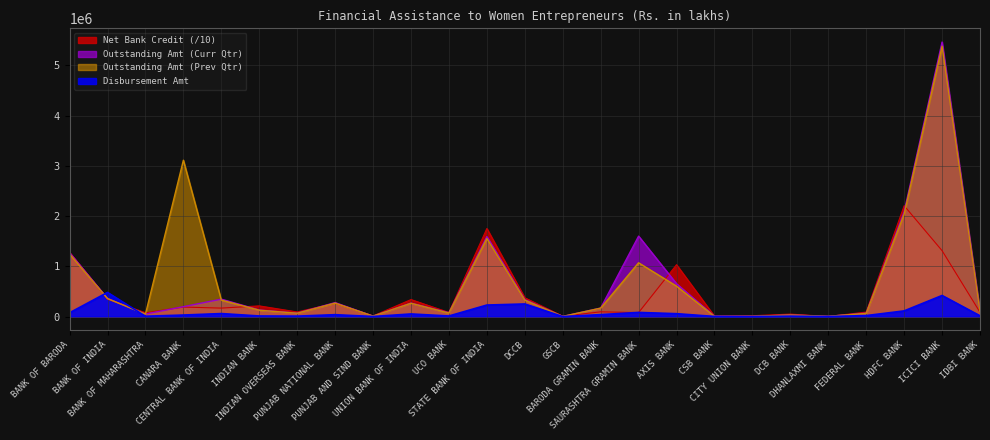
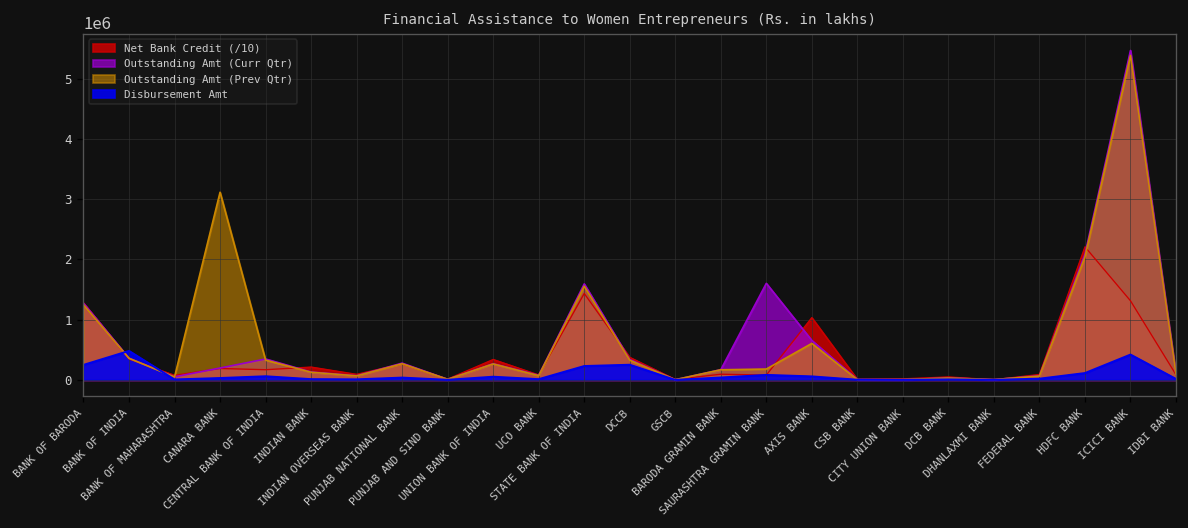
  {
    "Net Bank Credit (/10)": {
      "CENTRAL BANK OF INDIA": 200000,
      "INDIAN BANK": 200000,
      "UNION BANK OF INDIA": 300000,
-     "STATE BANK OF INDIA": 1800000,
+     "STATE BANK OF INDIA": 1400000,
      "BARODA GRAMIN BANK": 100000,
      "AXIS BANK": 1000000,
      "HDFC BANK": 2200000,
      "ICICI BANK": 1300000
    },
    "Outstanding Amt (Curr Qtr)": {
      "SAURASHTRA GRAMIN BANK": 1600000,
      "ICICI BANK": 5500000
    },
    "Outstanding Amt (Prev Qtr)": {
      "CANARA BANK": 3100000,
-     "SAURASHTRA GRAMIN BANK": 1100000,
+     "SAURASHTRA GRAMIN BANK": 200000,
      "ICICI BANK": 5400000
    },
    "Disbursement Amt": {
-     "BANK OF BARODA": 100000,
+     "BANK OF BARODA": 200000,
      "BANK OF INDIA": 500000,
      "CANARA BANK": 0,
      "CENTRAL BANK OF INDIA": 100000,
      "INDIAN BANK": 0,
      "INDIAN OVERSEAS BANK": 0,
      "PUNJAB NATIONAL BANK": 0,
      "UNION BANK OF INDIA": 100000,
      "UCO BANK": 0,
      "STATE BANK OF INDIA": 200000,
      "DCCB": 300000,
      "BARODA GRAMIN BANK": 0,
      "AXIS BANK": 100000,
      "HDFC BANK": 100000,
      "ICICI BANK": 400000,
      "IDBI BANK": 0
    }
  }
